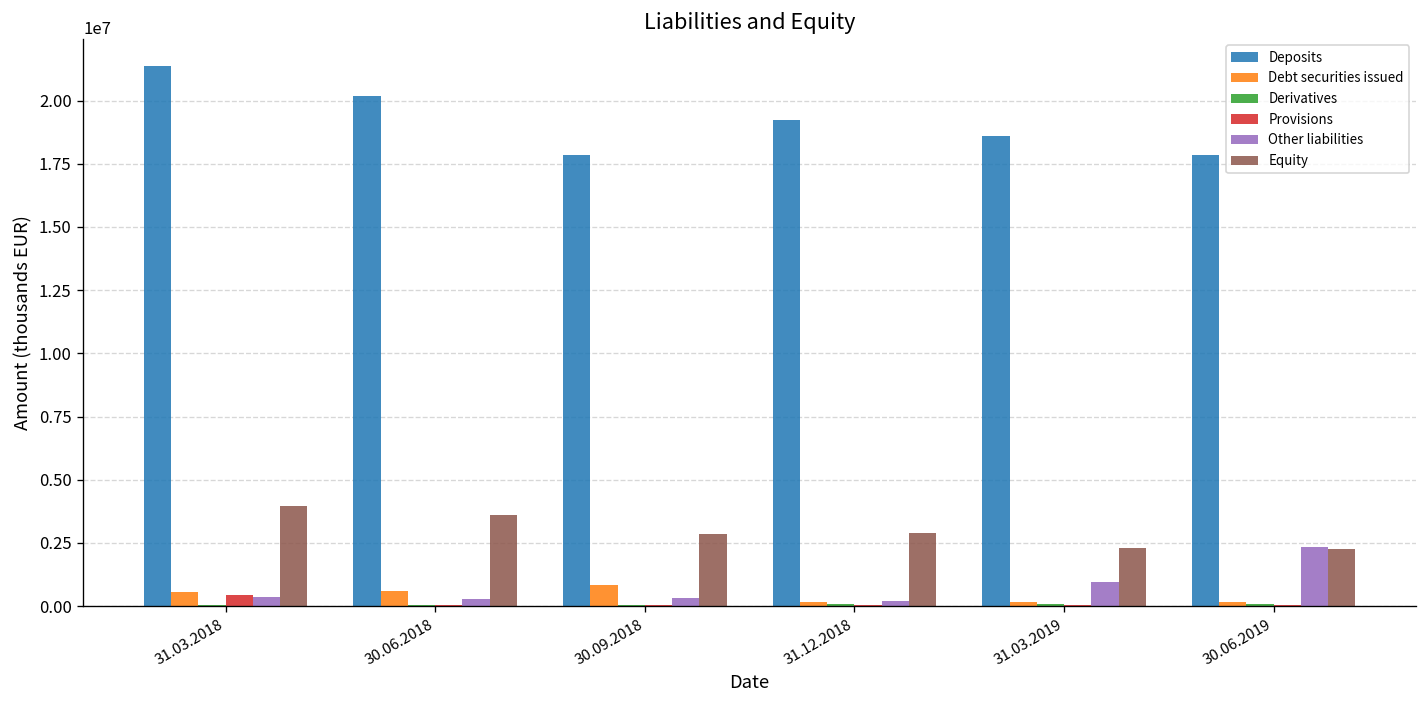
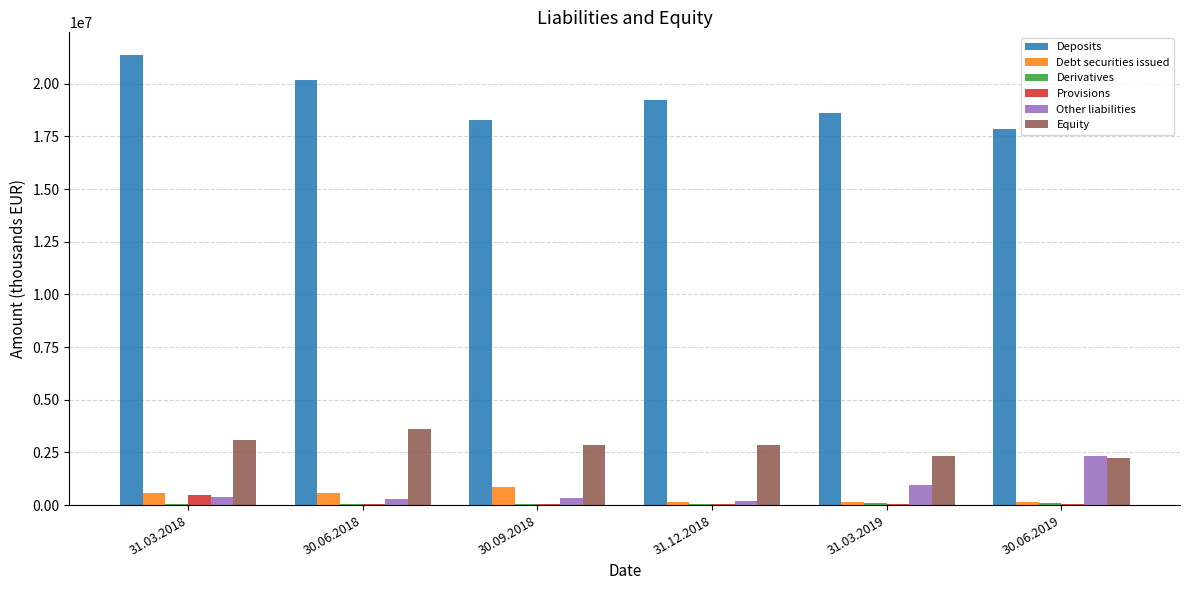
  {
    "Deposits": {
      "31.03.2018": 21400000,
      "30.06.2018": 20200000,
-     "30.09.2018": 17900000,
+     "30.09.2018": 18300000,
      "31.12.2018": 19200000,
      "31.03.2019": 18600000,
      "30.06.2019": 17900000
    },
    "Debt securities issued": {
      "31.03.2018": 600000,
      "30.06.2018": 600000,
      "30.09.2018": 800000,
      "31.12.2018": 100000,
      "31.03.2019": 100000,
      "30.06.2019": 100000
    },
    "Provisions": {
      "31.03.2018": 500000
    },
    "Other liabilities": {
      "31.03.2018": 400000,
      "30.06.2018": 300000,
      "30.09.2018": 300000,
      "31.12.2018": 200000,
      "31.03.2019": 1000000,
      "30.06.2019": 2300000
    },
    "Equity": {
-     "31.03.2018": 4000000,
+     "31.03.2018": 3100000,
      "30.06.2018": 3600000,
      "30.09.2018": 2900000,
      "31.12.2018": 2900000,
      "31.03.2019": 2300000,
      "30.06.2019": 2200000
    }
  }
